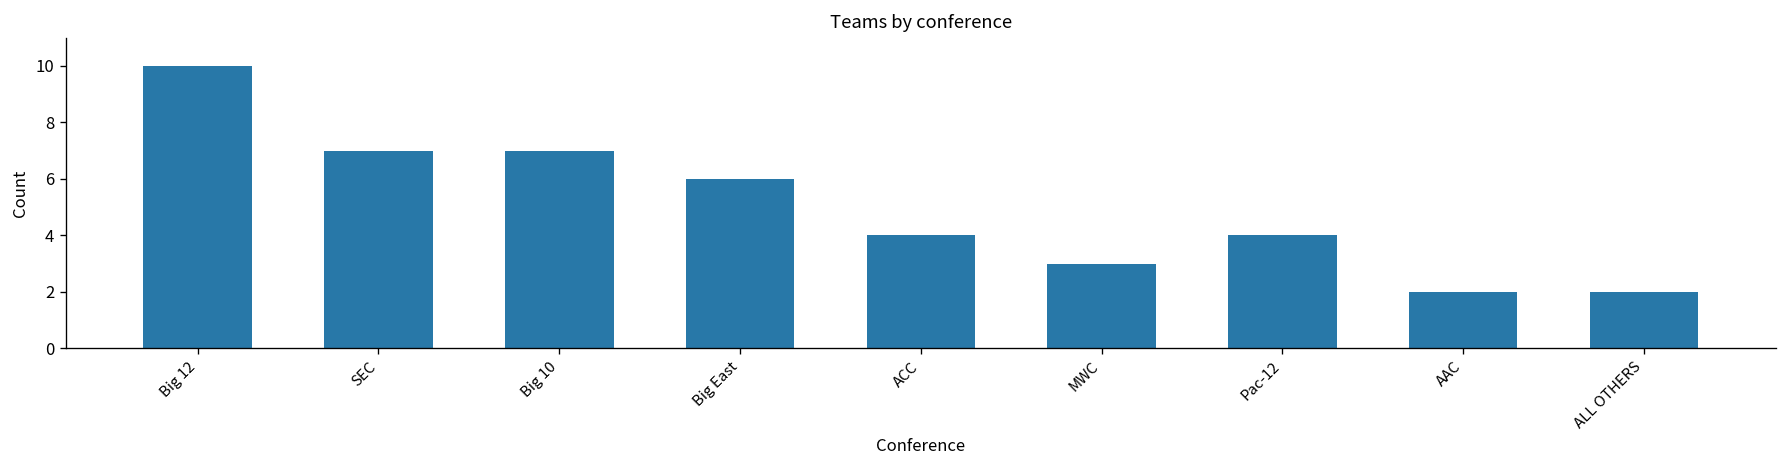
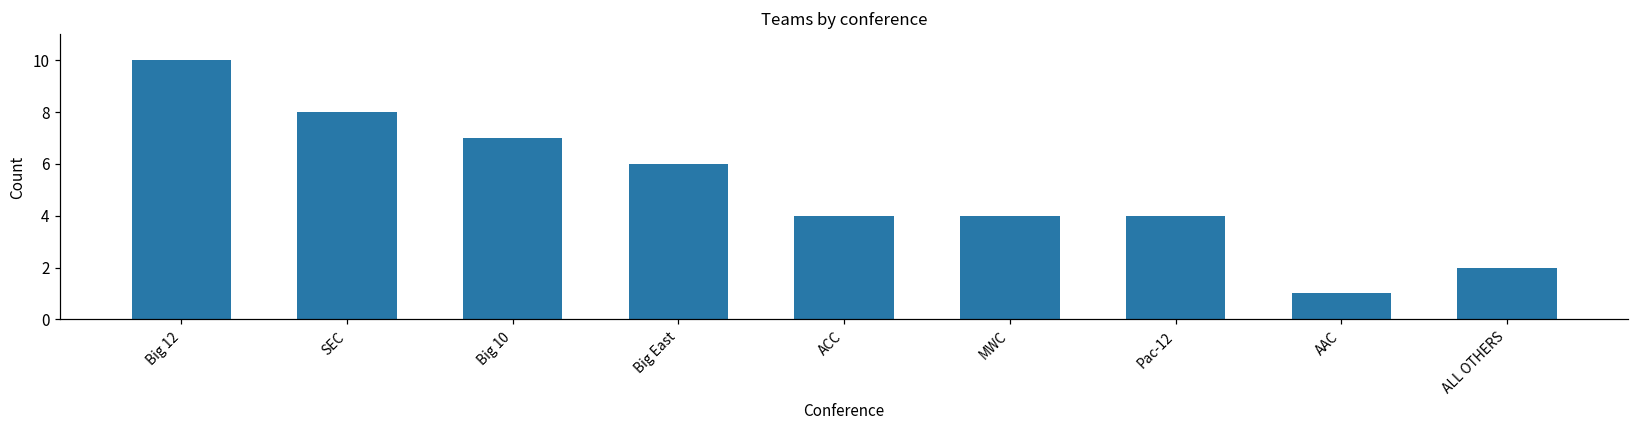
  {
    "Big 12": 10,
-   "SEC": 7,
+   "SEC": 8,
    "Big 10": 7,
    "Big East": 6,
    "ACC": 4,
-   "MWC": 3,
+   "MWC": 4,
    "Pac-12": 4,
-   "AAC": 2,
+   "AAC": 1,
    "ALL OTHERS": 2
  }
